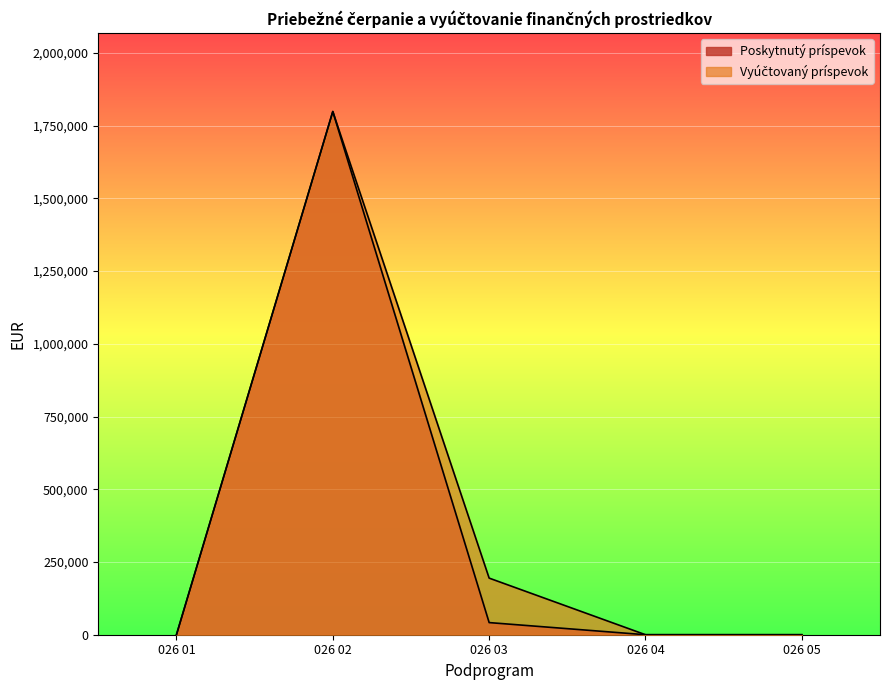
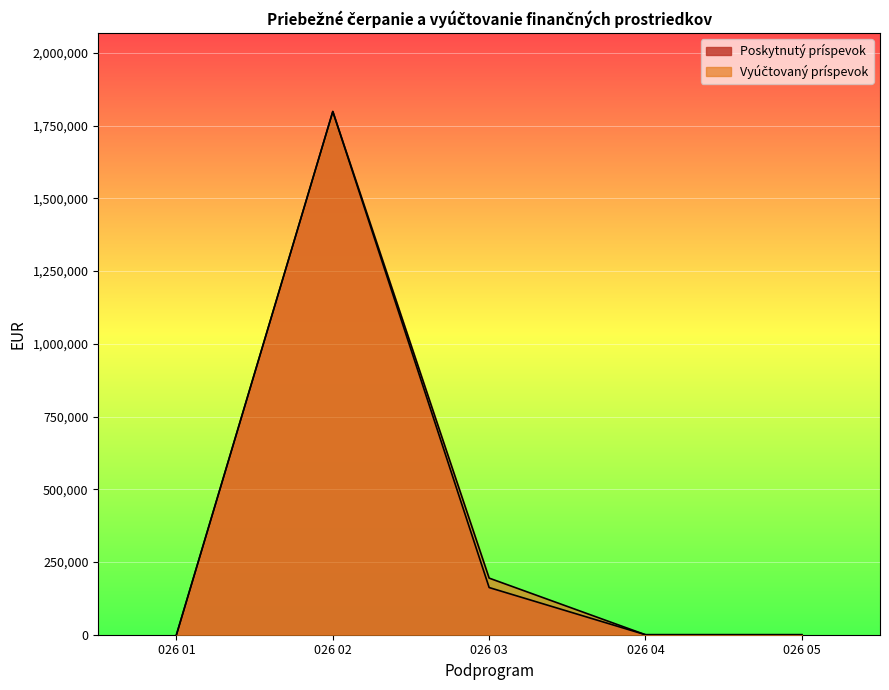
  {
    "Poskytnutý príspevok": {
-     "026 03": "40,000"
+     "026 03": "160,000"
    },
    "Vyúčtovaný príspevok": {
      "026 03": "190,000"
    }
  }
